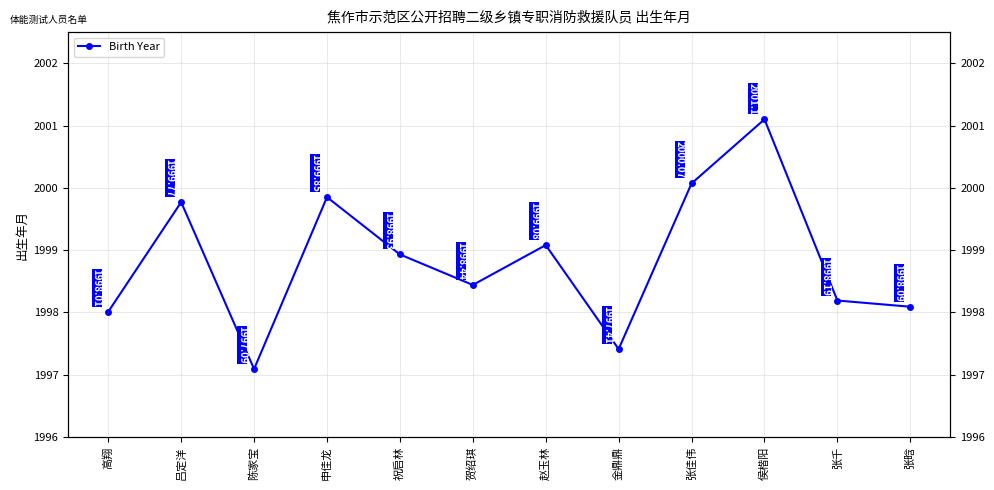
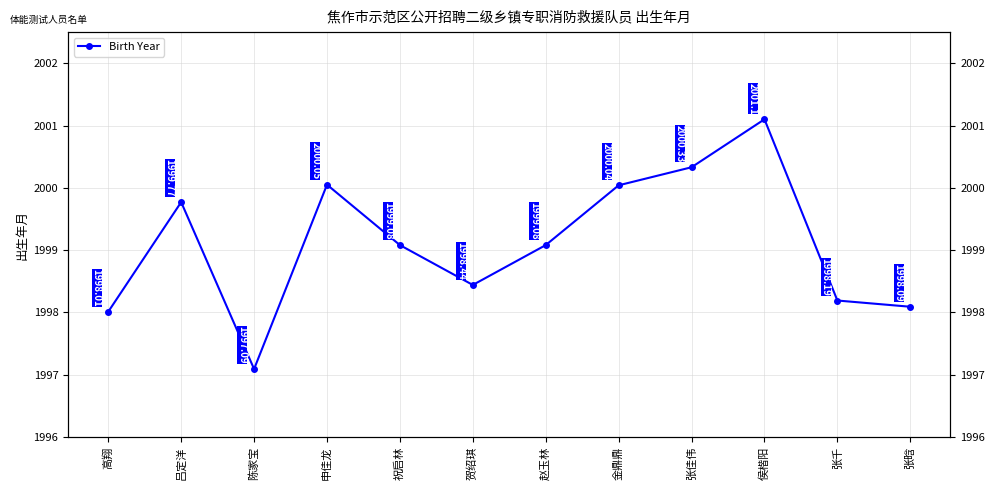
  {
-   "申佳龙": 1999.85,
-   "祝启林": 1998.93,
-   "金鼎鼎": 1997.41,
-   "张佳伟": 2000.07
+   "申佳龙": 2000.05,
+   "祝启林": 1999.08,
+   "金鼎鼎": 2000.04,
+   "张佳伟": 2000.33
  }
